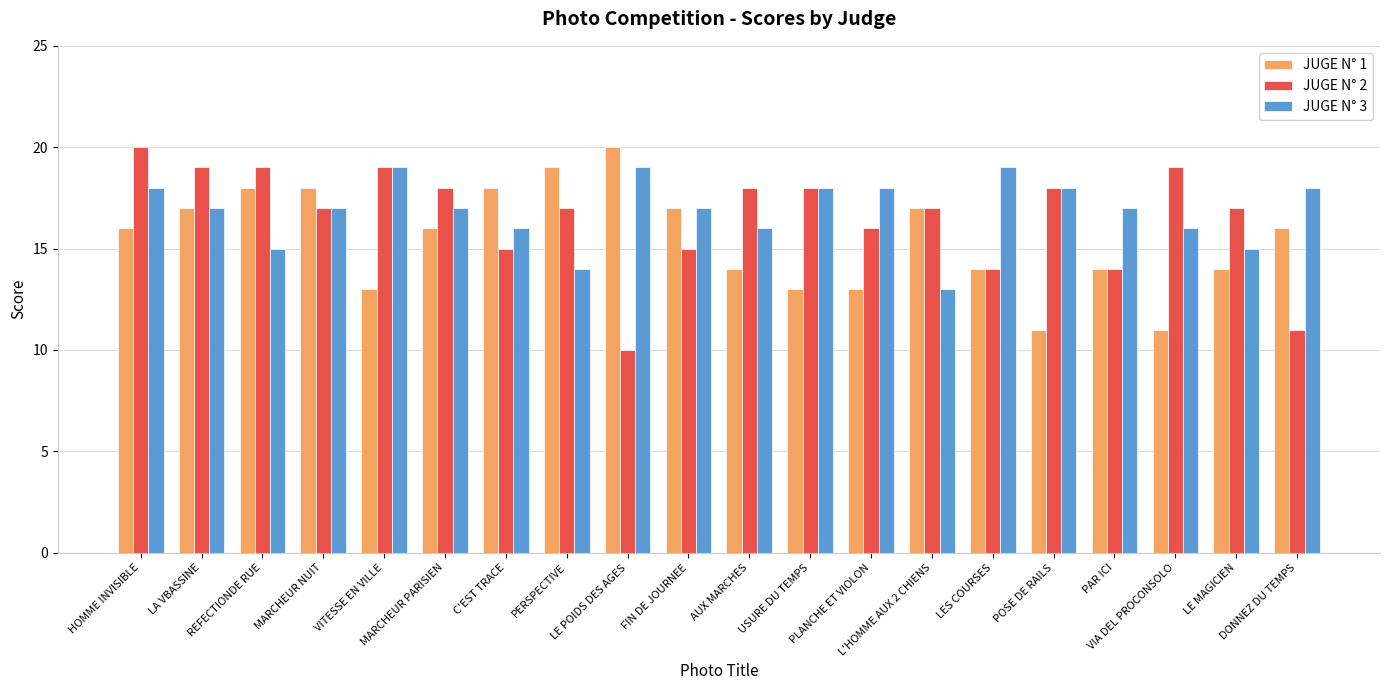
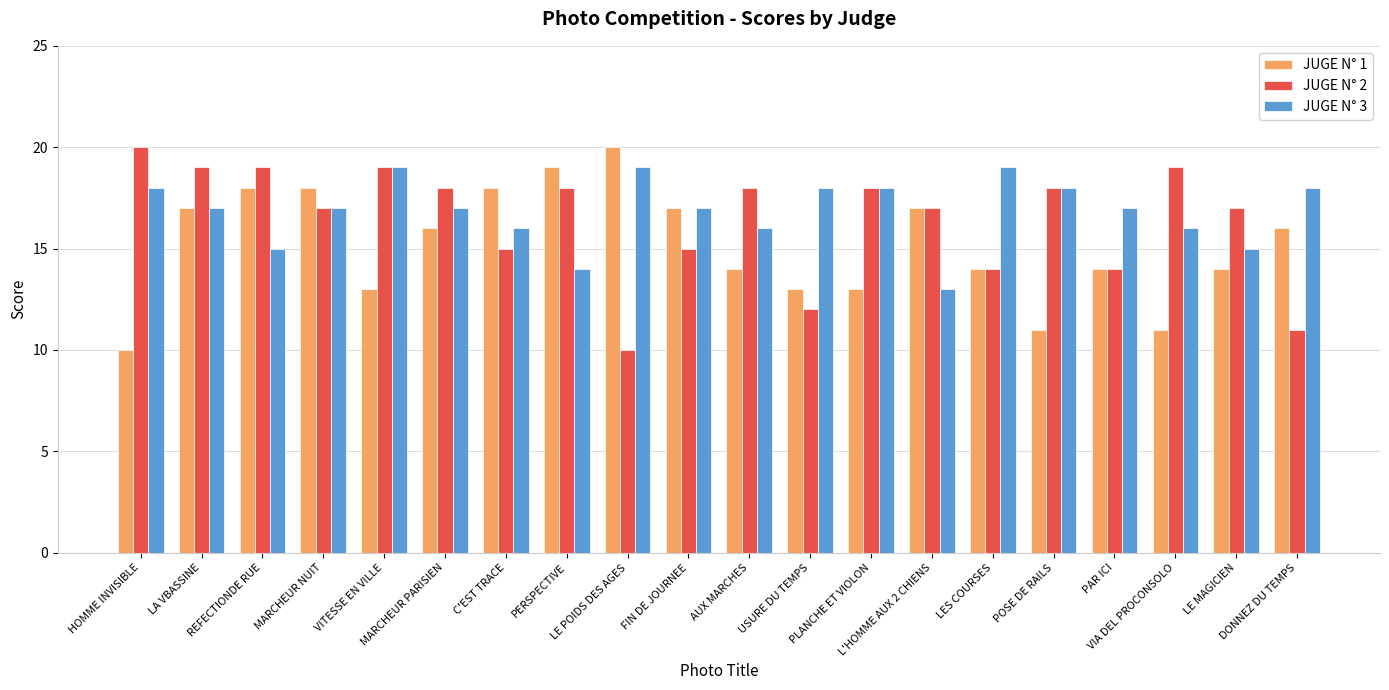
  {
    "JUGE N° 1": {
-     "HOMME INVISIBLE": 16,
+     "HOMME INVISIBLE": 10,
      "LA VBASSINE": 17,
      "REFECTIONDE RUE": 18,
      "MARCHEUR NUIT": 18,
      "VITESSE EN VILLE": 13,
      "MARCHEUR PARISIEN": 16,
      "C'EST TRACE": 18,
      "PERSPECTIVE": 19,
      "LE POIDS DES AGES": 20,
      "FIN DE JOURNEE": 17,
      "AUX MARCHES": 14,
      "USURE DU TEMPS": 13,
      "PLANCHE ET VIOLON": 13,
      "L'HOMME AUX 2 CHIENS": 17,
      "LES COURSES": 14,
      "POSE DE RAILS": 11,
      "PAR ICI": 14,
      "VIA DEL PROCONSOLO": 11,
      "LE MAGICIEN": 14,
      "DONNEZ DU TEMPS": 16
    },
    "JUGE N° 2": {
      "HOMME INVISIBLE": 20,
      "LA VBASSINE": 19,
      "REFECTIONDE RUE": 19,
      "MARCHEUR NUIT": 17,
      "VITESSE EN VILLE": 19,
      "MARCHEUR PARISIEN": 18,
      "C'EST TRACE": 15,
-     "PERSPECTIVE": 17,
+     "PERSPECTIVE": 18,
      "LE POIDS DES AGES": 10,
      "FIN DE JOURNEE": 15,
      "AUX MARCHES": 18,
-     "USURE DU TEMPS": 18,
-     "PLANCHE ET VIOLON": 16,
+     "USURE DU TEMPS": 12,
+     "PLANCHE ET VIOLON": 18,
      "L'HOMME AUX 2 CHIENS": 17,
      "LES COURSES": 14,
      "POSE DE RAILS": 18,
      "PAR ICI": 14,
      "VIA DEL PROCONSOLO": 19,
      "LE MAGICIEN": 17,
      "DONNEZ DU TEMPS": 11
    },
    "JUGE N° 3": {
      "HOMME INVISIBLE": 18,
      "LA VBASSINE": 17,
      "REFECTIONDE RUE": 15,
      "MARCHEUR NUIT": 17,
      "VITESSE EN VILLE": 19,
      "MARCHEUR PARISIEN": 17,
      "C'EST TRACE": 16,
      "PERSPECTIVE": 14,
      "LE POIDS DES AGES": 19,
      "FIN DE JOURNEE": 17,
      "AUX MARCHES": 16,
      "USURE DU TEMPS": 18,
      "PLANCHE ET VIOLON": 18,
      "L'HOMME AUX 2 CHIENS": 13,
      "LES COURSES": 19,
      "POSE DE RAILS": 18,
      "PAR ICI": 17,
      "VIA DEL PROCONSOLO": 16,
      "LE MAGICIEN": 15,
      "DONNEZ DU TEMPS": 18
    }
  }
